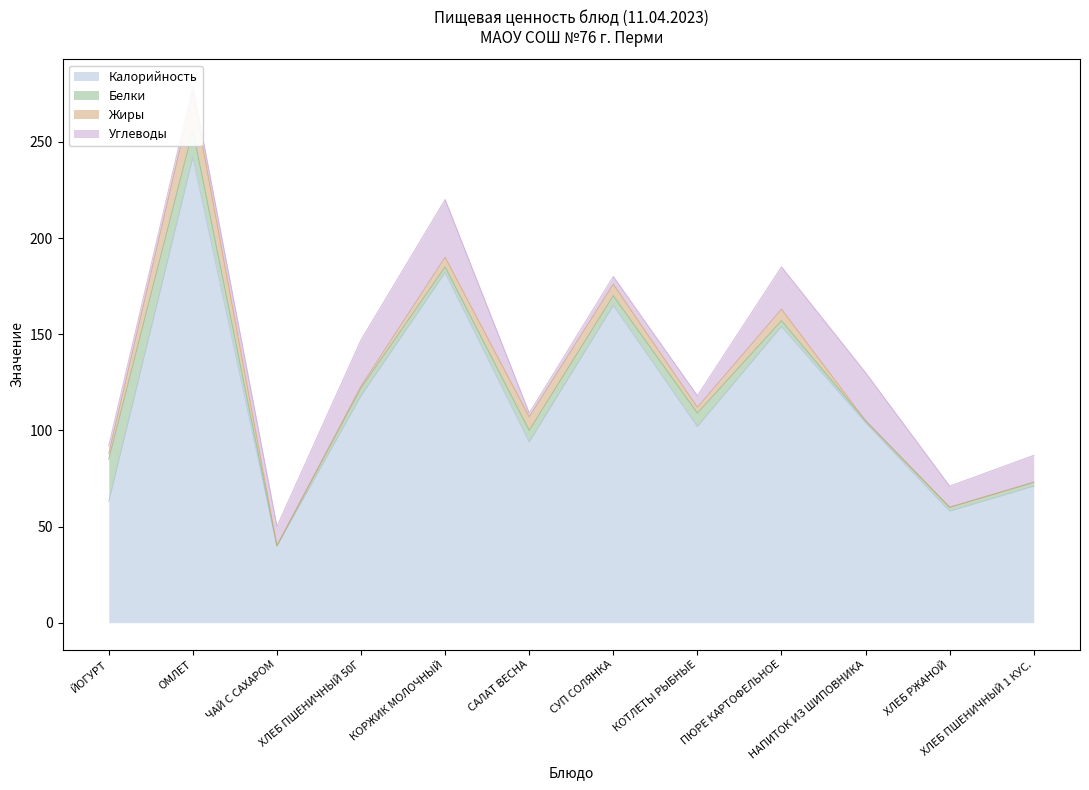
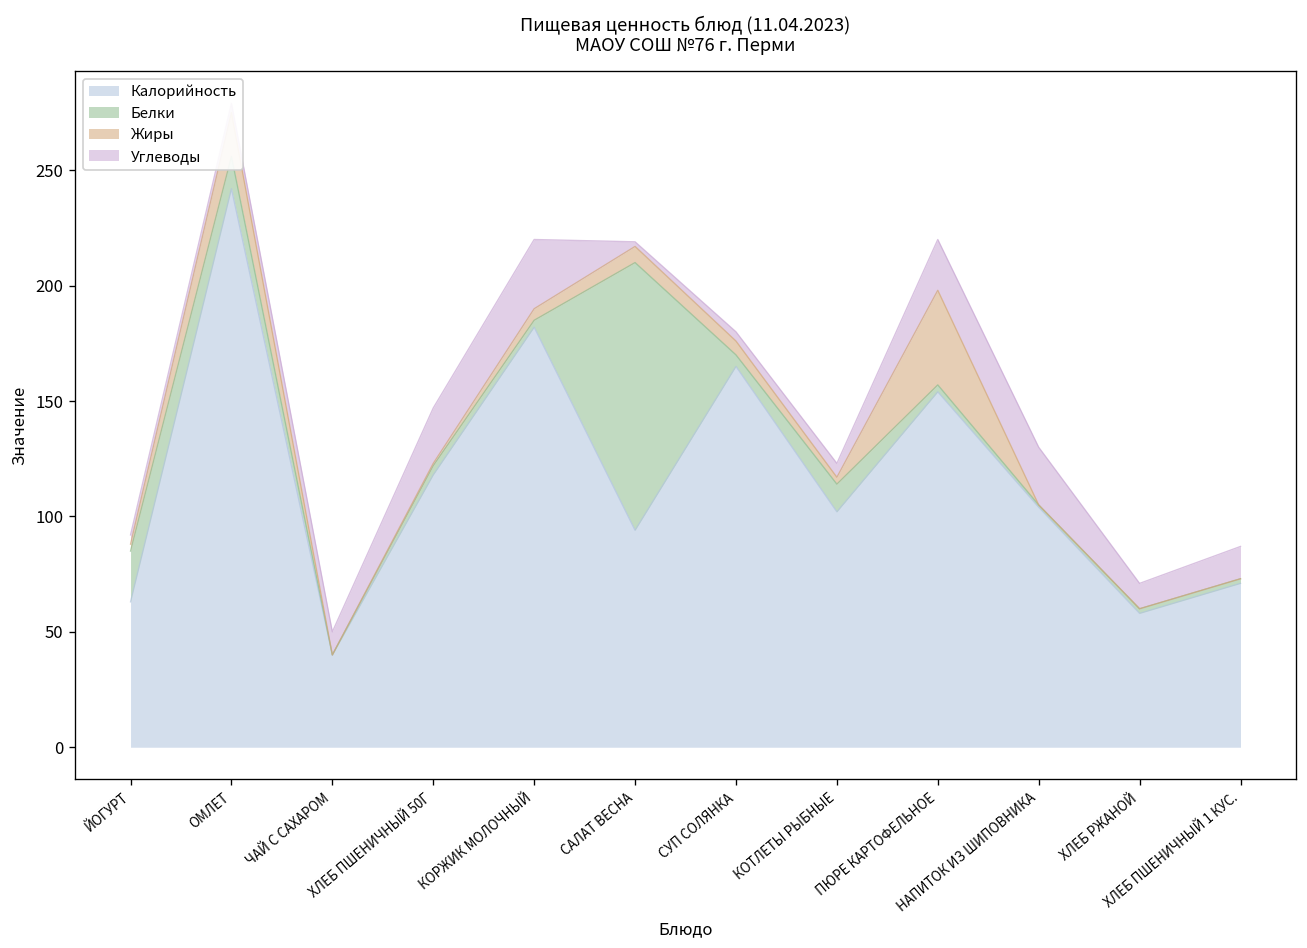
  {
    "Белки": {
      "ЙОГУРТ": 22,
      "КОРЖИК МОЛОЧНЫЙ": 3,
-     "САЛАТ ВЕСНА": 6,
+     "САЛАТ ВЕСНА": 116,
      "СУП СОЛЯНКА": 5,
-     "КОТЛЕТЫ РЫБНЫЕ": 7,
+     "КОТЛЕТЫ РЫБНЫЕ": 12,
      "ПЮРЕ КАРТОФЕЛЬНОЕ": 3
    },
    "Жиры": {
      "ЙОГУРТ": 3,
      "КОРЖИК МОЛОЧНЫЙ": 5,
      "САЛАТ ВЕСНА": 7,
      "СУП СОЛЯНКА": 6,
      "КОТЛЕТЫ РЫБНЫЕ": 3,
-     "ПЮРЕ КАРТОФЕЛЬНОЕ": 6
+     "ПЮРЕ КАРТОФЕЛЬНОЕ": 41
    }
  }
